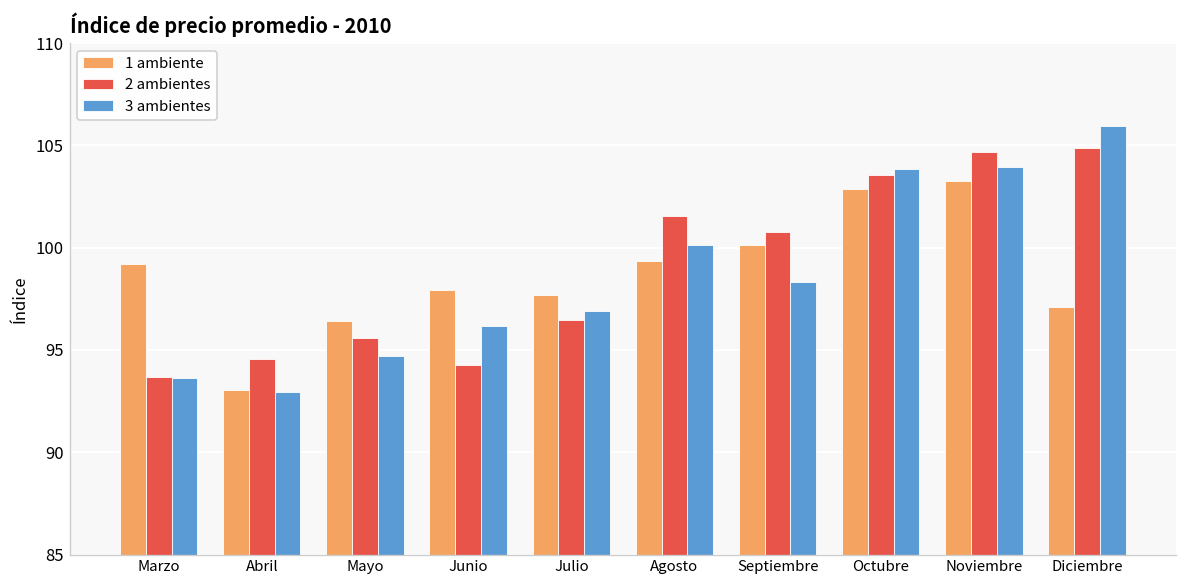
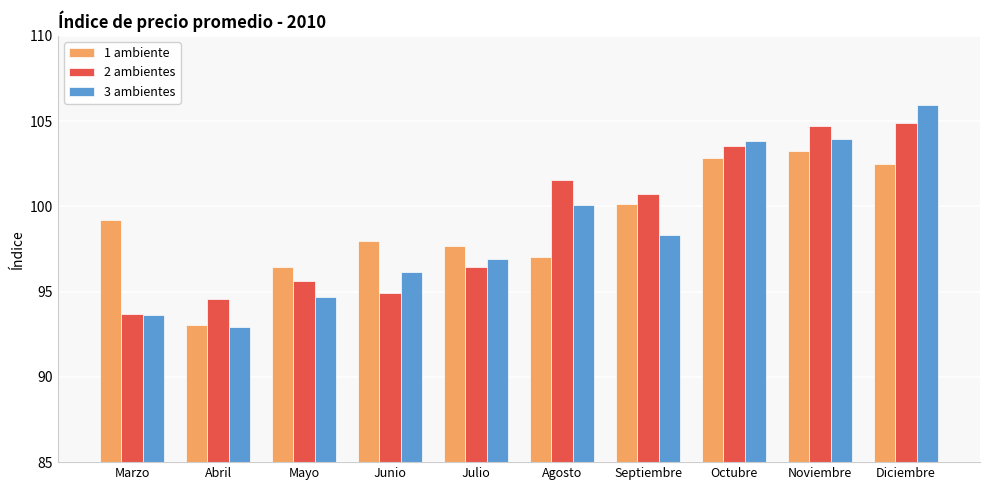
  {
    "1 ambiente": {
      "Marzo": 99.2,
      "Abril": 93.1,
      "Mayo": 96.4,
      "Junio": 98.0,
      "Julio": 97.7,
-     "Agosto": 99.4,
+     "Agosto": 97.1,
      "Septiembre": 100.1,
      "Octubre": 102.9,
      "Noviembre": 103.3,
-     "Diciembre": 97.1
+     "Diciembre": 102.5
    },
    "2 ambientes": {
      "Marzo": 93.7,
      "Abril": 94.6,
      "Mayo": 95.6,
-     "Junio": 94.3,
+     "Junio": 94.9,
      "Julio": 96.5,
      "Agosto": 101.6,
      "Septiembre": 100.8,
      "Octubre": 103.5,
      "Noviembre": 104.7,
      "Diciembre": 104.9
    },
    "3 ambientes": {
      "Marzo": 93.6,
      "Abril": 93.0,
      "Mayo": 94.7,
      "Junio": 96.2,
      "Julio": 96.9,
      "Agosto": 100.1,
      "Septiembre": 98.3,
      "Octubre": 103.8,
      "Noviembre": 103.9,
      "Diciembre": 105.9
    }
  }
